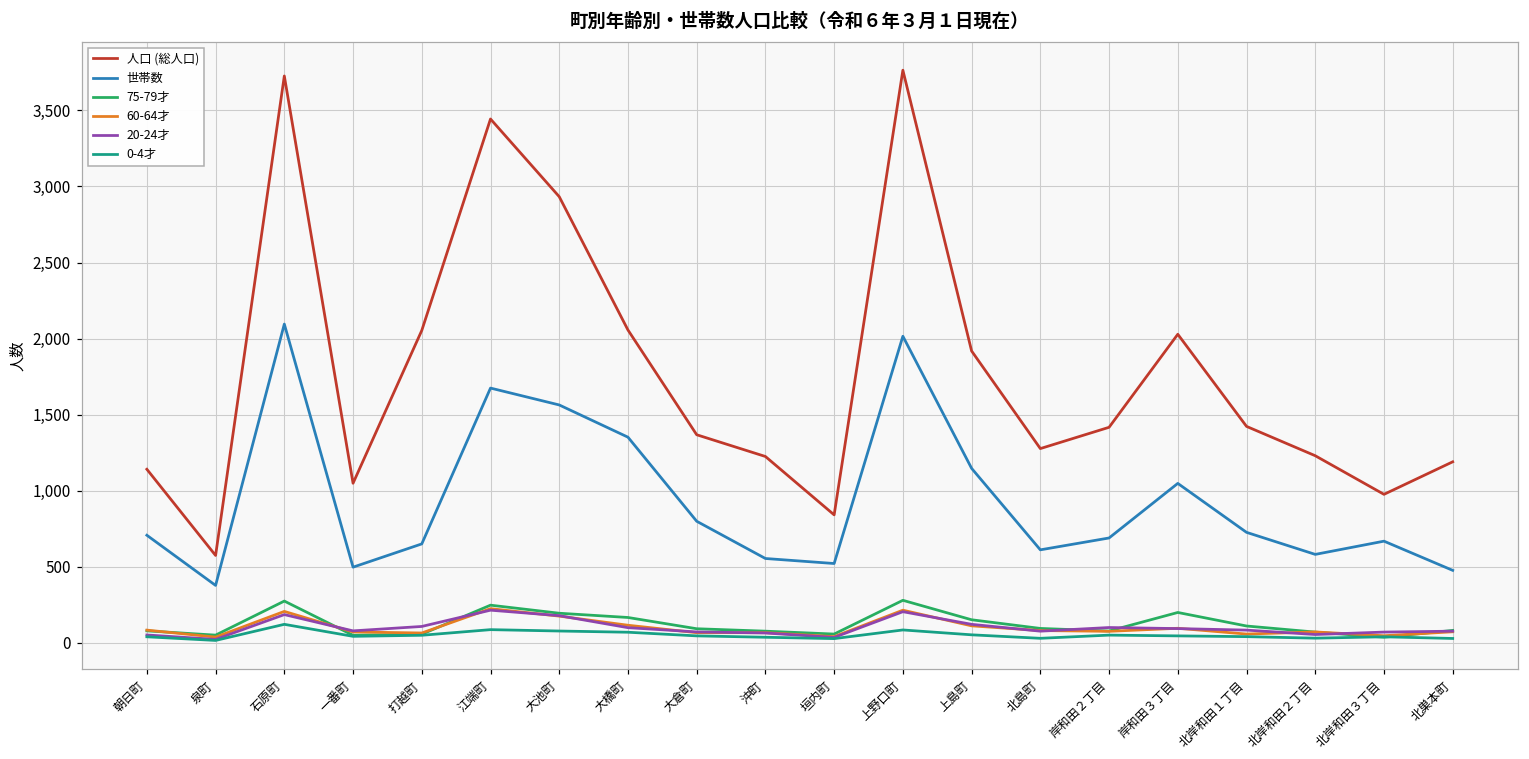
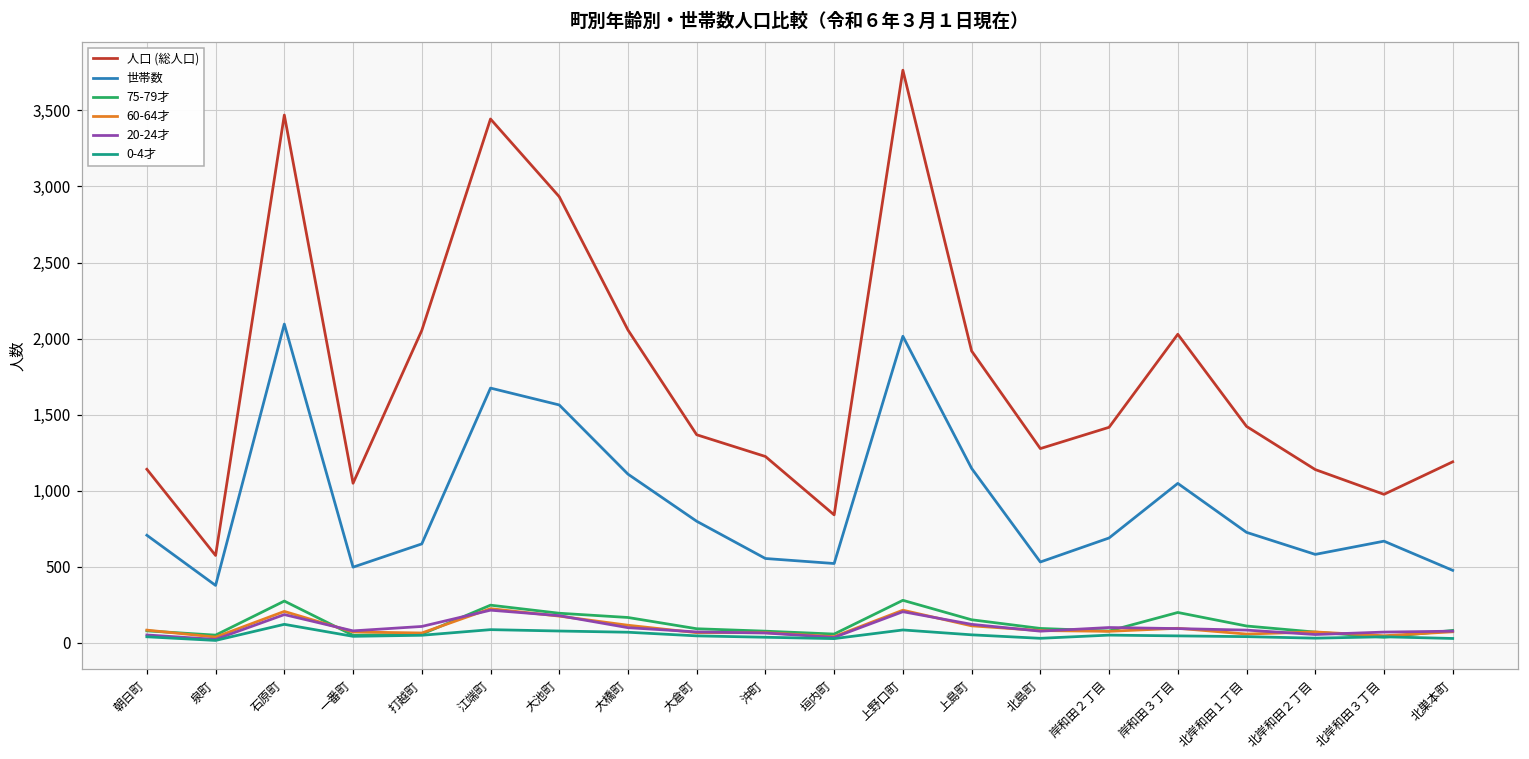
  {
    "人口 (総人口)": {
      "朝日町": "1,140",
      "泉町": "570",
-     "石原町": "3,730",
+     "石原町": "3,470",
      "一番町": "1,050",
      "打越町": "2,050",
      "江端町": "3,440",
      "大池町": "2,930",
      "大橋町": "2,060",
      "大倉町": "1,370",
      "沖町": "1,220",
      "垣内町": "840",
      "上野口町": "3,770",
      "上島町": "1,920",
      "北島町": "1,280",
      "岸和田２丁目": "1,420",
      "岸和田３丁目": "2,030",
      "北岸和田１丁目": "1,420",
-     "北岸和田２丁目": "1,230",
+     "北岸和田２丁目": "1,140",
      "北岸和田３丁目": "980",
      "北巣本町": "1,190"
    },
    "世帯数": {
      "朝日町": "710",
      "泉町": "380",
      "石原町": "2,100",
      "一番町": "500",
      "打越町": "650",
      "江端町": "1,670",
      "大池町": "1,560",
-     "大橋町": "1,350",
+     "大橋町": "1,110",
      "大倉町": "800",
      "沖町": "550",
      "垣内町": "520",
      "上野口町": "2,020",
      "上島町": "1,150",
-     "北島町": "610",
+     "北島町": "530",
      "岸和田２丁目": "690",
      "岸和田３丁目": "1,050",
      "北岸和田１丁目": "730",
      "北岸和田２丁目": "580",
      "北岸和田３丁目": "670",
      "北巣本町": "480"
    },
    "60-64才": {
      "石原町": "210"
    },
    "20-24才": {
      "石原町": "180",
      "打越町": "110",
      "岸和田２丁目": "100",
      "北岸和田１丁目": "80",
      "北岸和田３丁目": "70"
    }
  }
